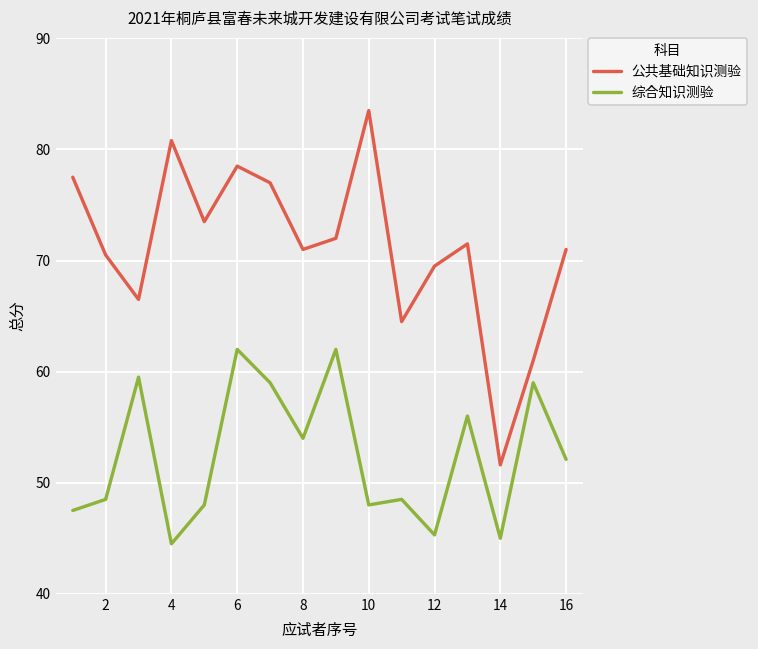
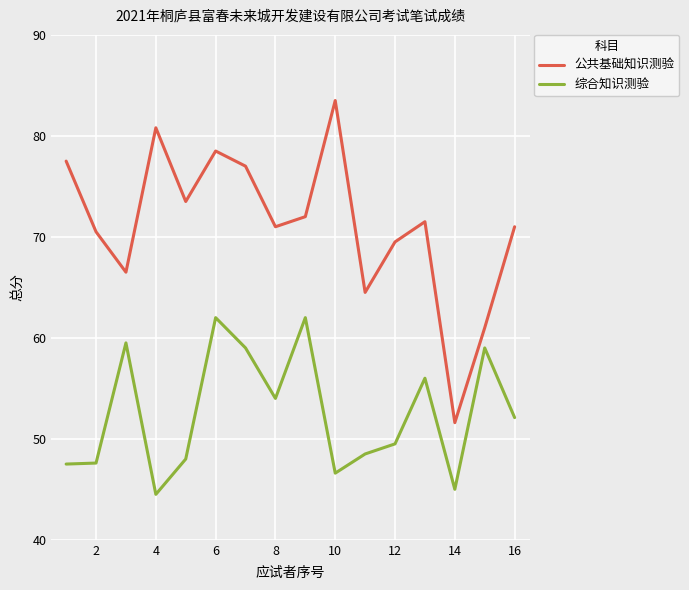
  {
    "公共基础知识测验": {
      "2": 70.5,
      "4": 80.8,
      "6": 78.5,
      "8": 71.0,
      "10": 83.5,
      "12": 69.5,
      "14": 51.6,
      "16": 71.0
    },
    "综合知识测验": {
-     "2": 48.5,
+     "2": 47.6,
      "4": 44.5,
      "6": 62.0,
      "8": 54.0,
-     "10": 48.0,
-     "12": 45.3,
+     "10": 46.6,
+     "12": 49.5,
      "14": 45.0,
      "16": 52.1
    }
  }
